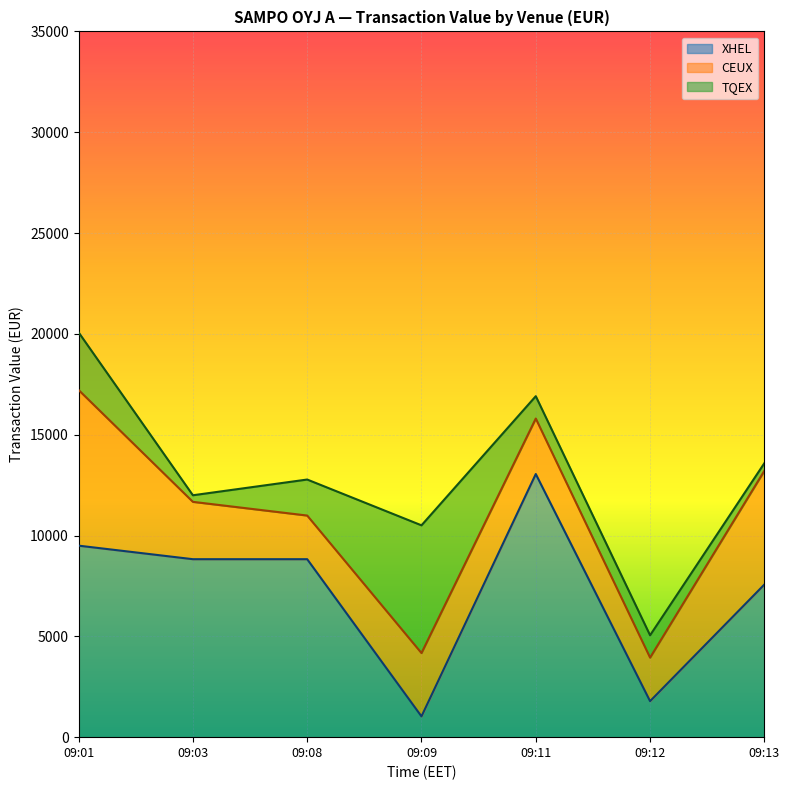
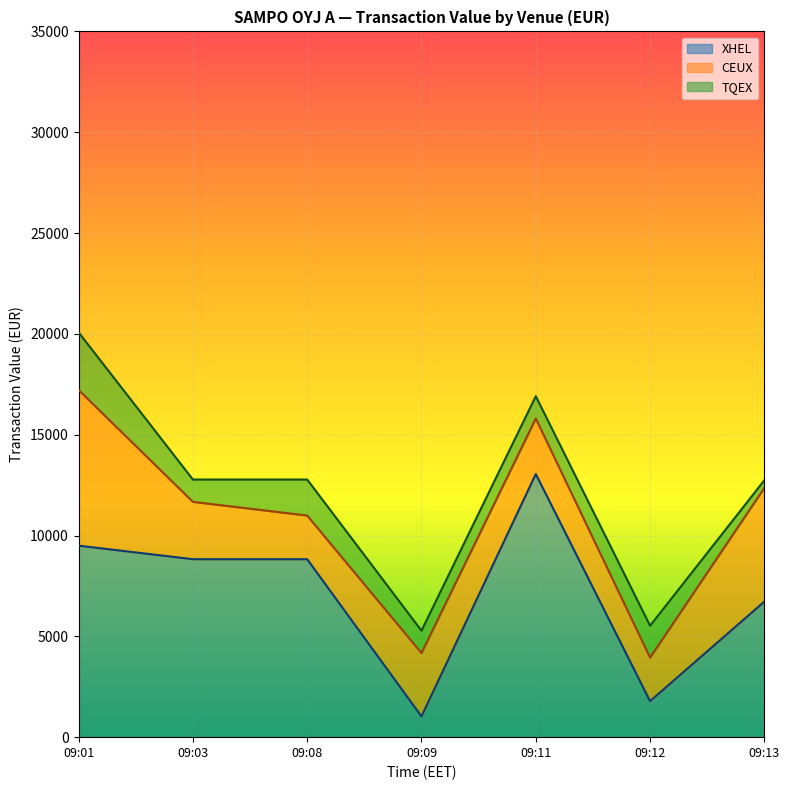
  {
    "XHEL": {
      "09:01": 9500,
      "09:03": 8800,
      "09:08": 8800,
      "09:09": 1000,
      "09:11": 13000,
      "09:12": 1800,
-     "09:13": 7600
+     "09:13": 6700
    },
    "CEUX": {
      "09:01": 7700,
      "09:03": 2800,
      "09:08": 2200,
      "09:09": 3100,
      "09:11": 2800,
      "09:12": 2200,
      "09:13": 5600
    },
    "TQEX": {
      "09:01": 2900,
-     "09:03": 300,
+     "09:03": 1100,
      "09:08": 1800,
-     "09:09": 6300,
+     "09:09": 1100,
      "09:11": 1100,
-     "09:12": 1100,
+     "09:12": 1600,
      "09:13": 400
    }
  }
